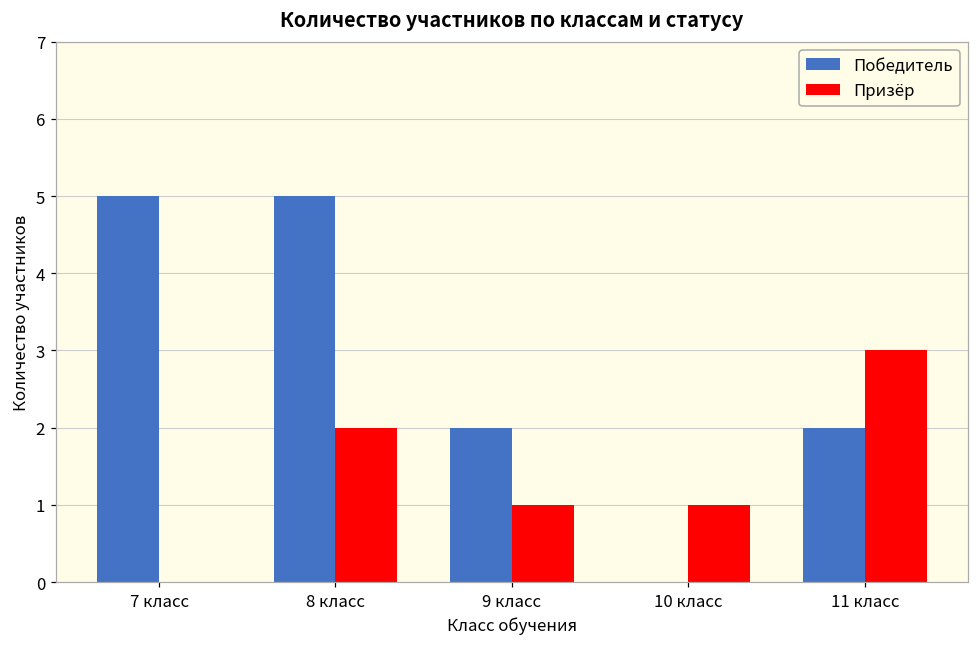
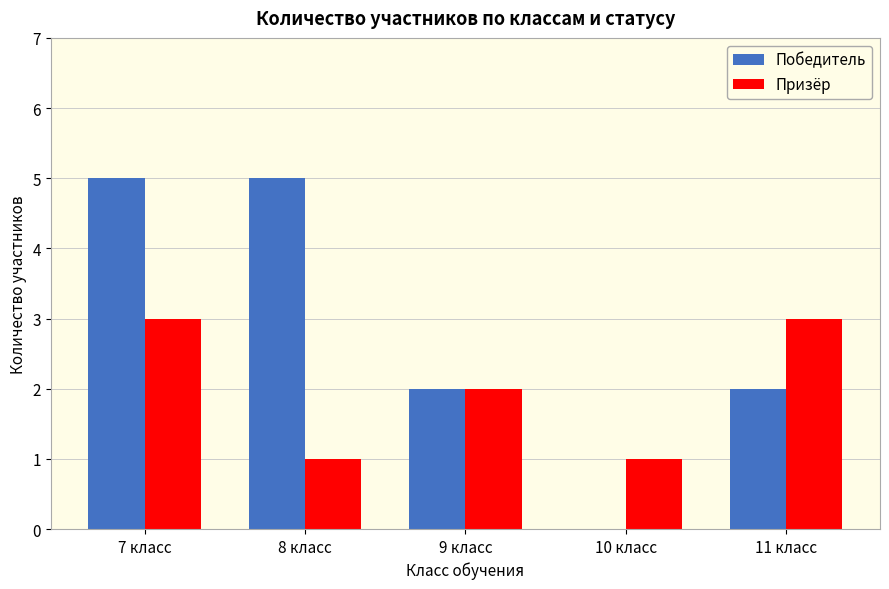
  {
    "Победитель": {
      "7 класс": 5,
      "8 класс": 5,
      "9 класс": 2,
      "10 класс": 0,
      "11 класс": 2
    },
    "Призёр": {
-     "7 класс": 0,
-     "8 класс": 2,
-     "9 класс": 1,
+     "7 класс": 3,
+     "8 класс": 1,
+     "9 класс": 2,
      "10 класс": 1,
      "11 класс": 3
    }
  }
